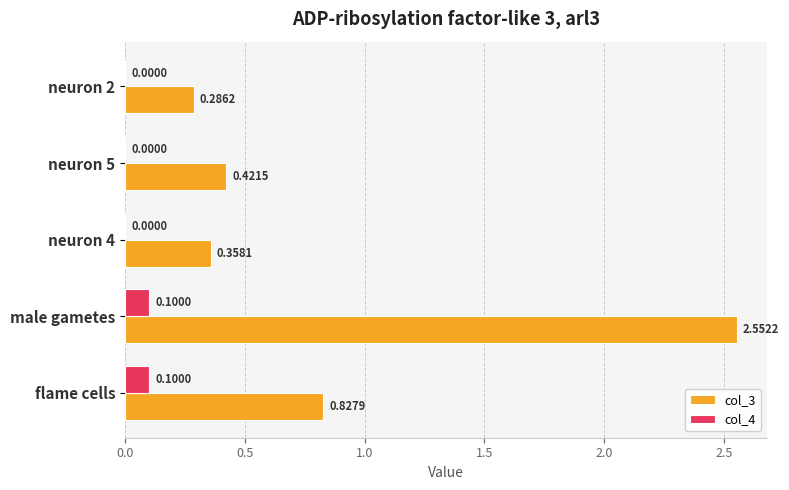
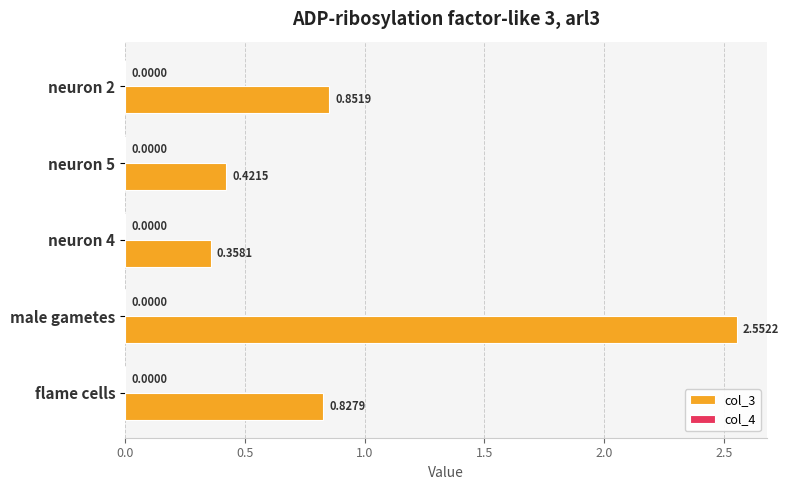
  {
    "col_3": {
-     "neuron 2": 0.2862,
+     "neuron 2": 0.8519,
      "neuron 5": 0.4215,
      "neuron 4": 0.3581,
      "male gametes": 2.5522,
      "flame cells": 0.8279
    },
    "col_4": {
      "neuron 2": 0.0000,
      "neuron 5": 0.0000,
      "neuron 4": 0.0000,
-     "male gametes": 0.1000,
-     "flame cells": 0.1000
+     "male gametes": 0.0000,
+     "flame cells": 0.0000
    }
  }
